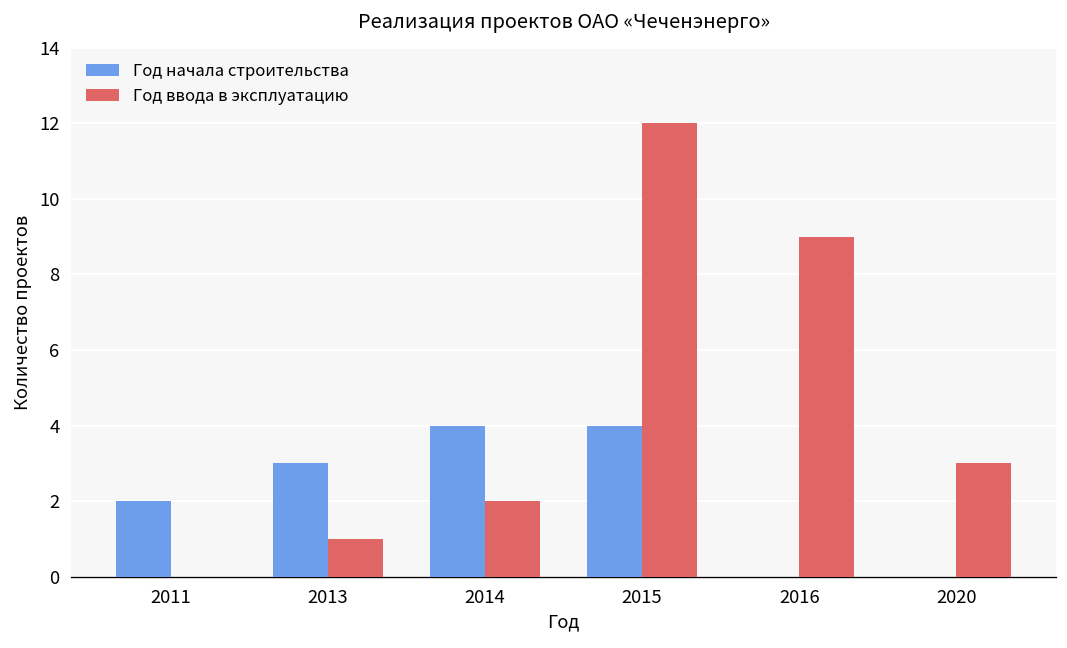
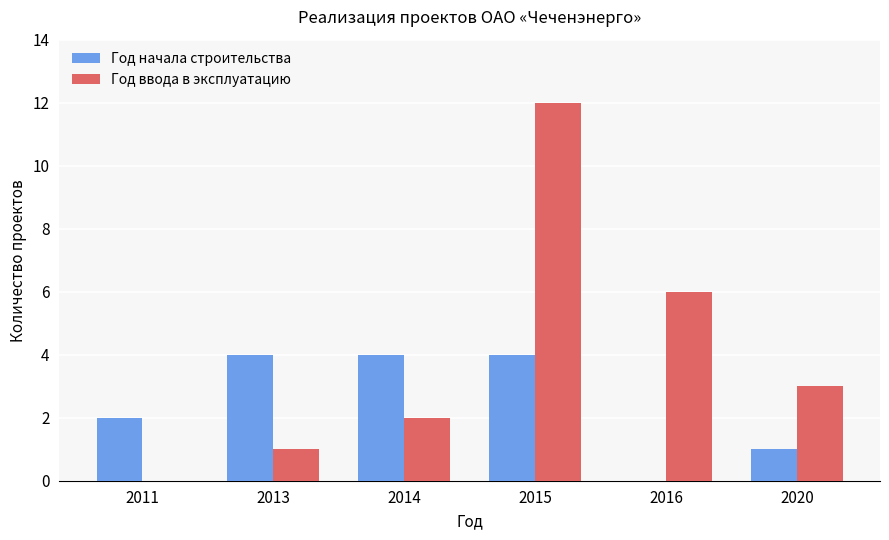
  {
    "Год начала строительства": {
      "2011": 2,
-     "2013": 3,
+     "2013": 4,
      "2014": 4,
      "2015": 4,
      "2016": 0,
-     "2020": 0
+     "2020": 1
    },
    "Год ввода в эксплуатацию": {
      "2011": 0,
      "2013": 1,
      "2014": 2,
      "2015": 12,
-     "2016": 9,
+     "2016": 6,
      "2020": 3
    }
  }
